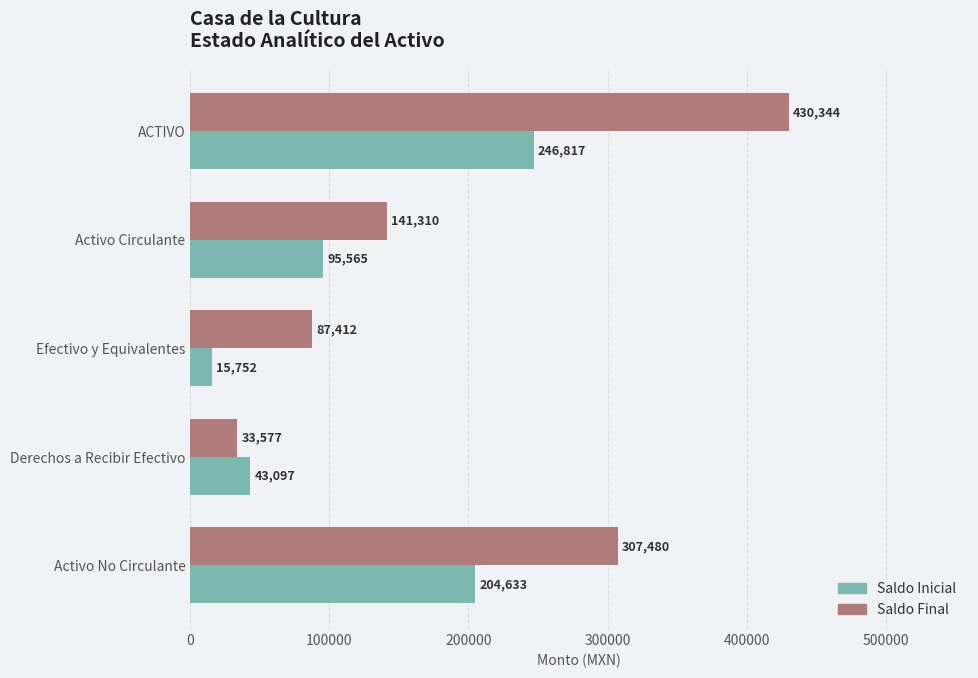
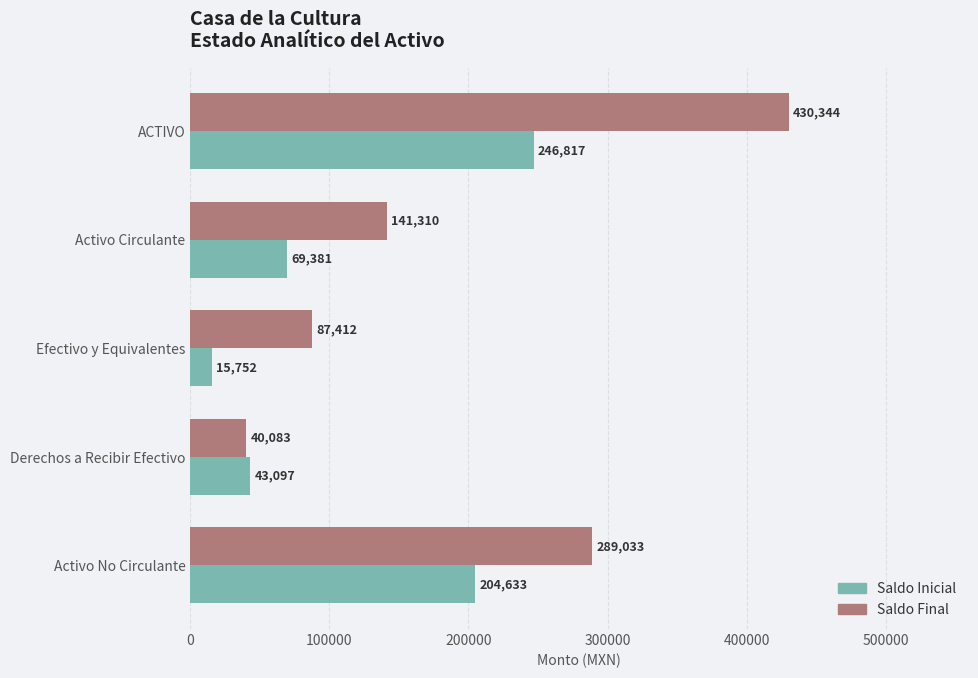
  {
    "Saldo Inicial": {
      "ACTIVO": "246,817",
-     "Activo Circulante": "95,565",
+     "Activo Circulante": "69,381",
      "Efectivo y Equivalentes": "15,752",
      "Derechos a Recibir Efectivo": "43,097",
      "Activo No Circulante": "204,633"
    },
    "Saldo Final": {
      "ACTIVO": "430,344",
      "Activo Circulante": "141,310",
      "Efectivo y Equivalentes": "87,412",
-     "Derechos a Recibir Efectivo": "33,577",
-     "Activo No Circulante": "307,480"
+     "Derechos a Recibir Efectivo": "40,083",
+     "Activo No Circulante": "289,033"
    }
  }
